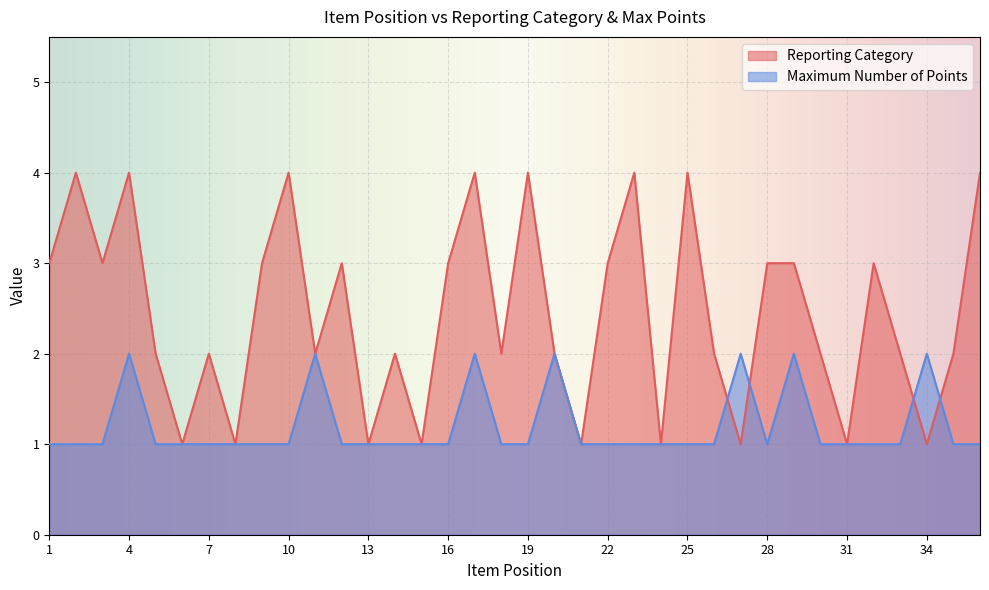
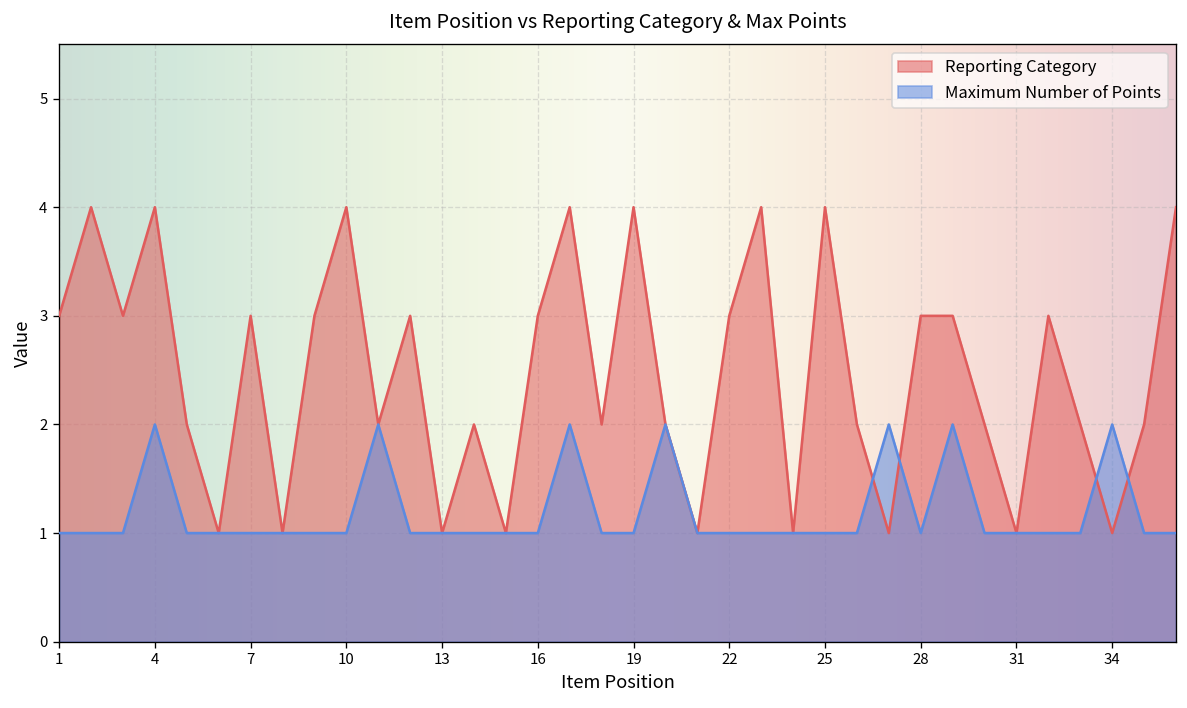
  {
    "Reporting Category": {
      "1": 3,
      "4": 4,
-     "7": 2,
+     "7": 3,
      "10": 4,
      "16": 3,
      "19": 4,
      "22": 3,
      "25": 4,
      "28": 3,
      "34": 1
    },
    "Maximum Number of Points": {
      "1": 1,
      "4": 2,
      "7": 1,
      "10": 1,
      "16": 1,
      "19": 1,
      "22": 1,
      "25": 1,
      "28": 1,
      "34": 2
    }
  }
